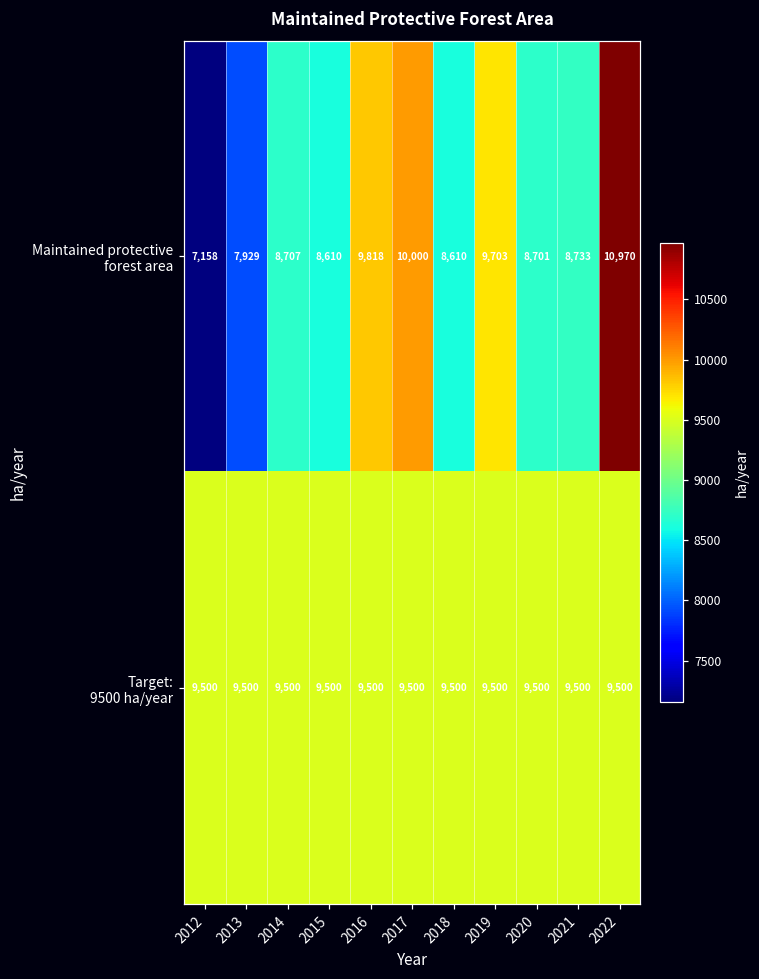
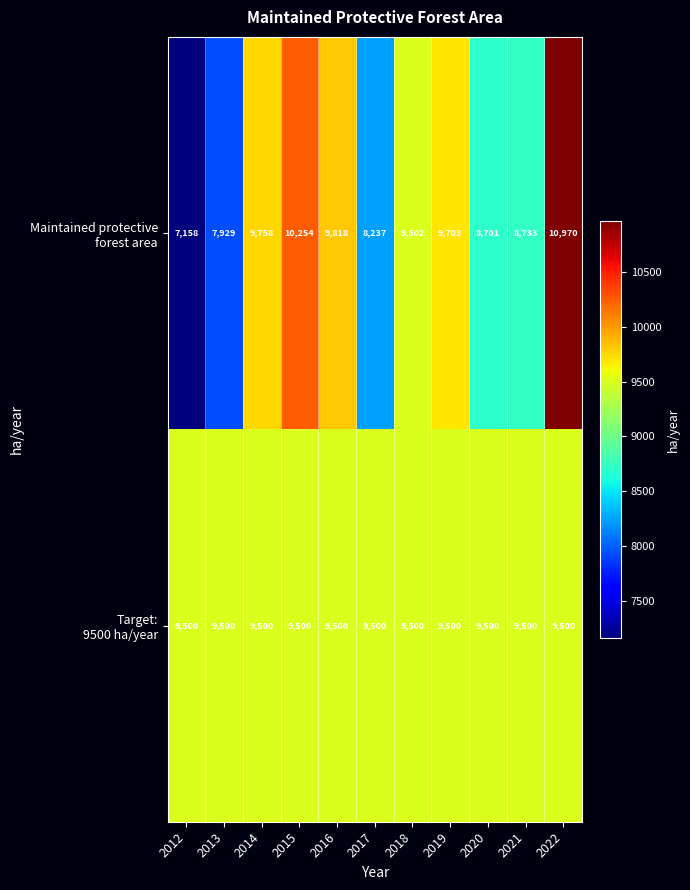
  {
    "Maintained protective forest area": {
      "2012": "7,158",
      "2013": "7,929",
-     "2014": "8,707",
-     "2015": "8,610",
+     "2014": "9,758",
+     "2015": "10,254",
      "2016": "9,818",
-     "2017": "10,000",
-     "2018": "8,610",
+     "2017": "8,237",
+     "2018": "9,502",
      "2019": "9,703",
      "2020": "8,701",
      "2021": "8,733",
      "2022": "10,970"
    },
    "Target: 9500 ha/year": {
      "2012": "9,500",
      "2013": "9,500",
      "2014": "9,500",
      "2015": "9,500",
      "2016": "9,500",
      "2017": "9,500",
      "2018": "9,500",
      "2019": "9,500",
      "2020": "9,500",
      "2021": "9,500",
      "2022": "9,500"
    }
  }
